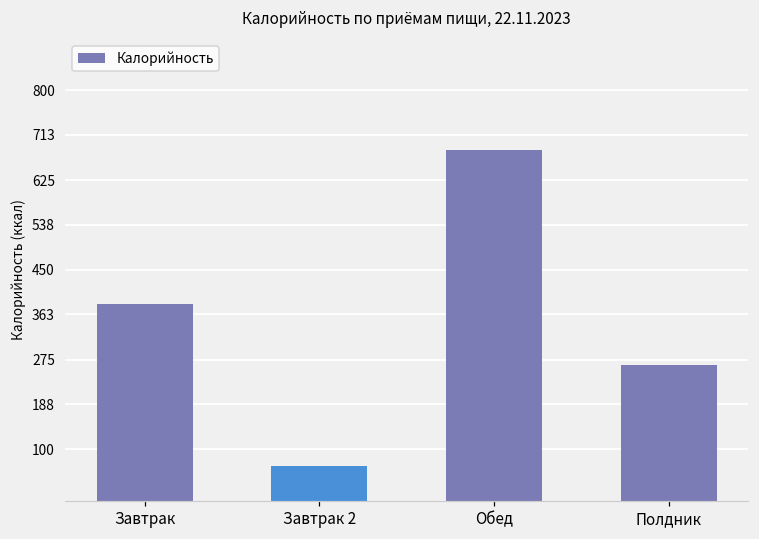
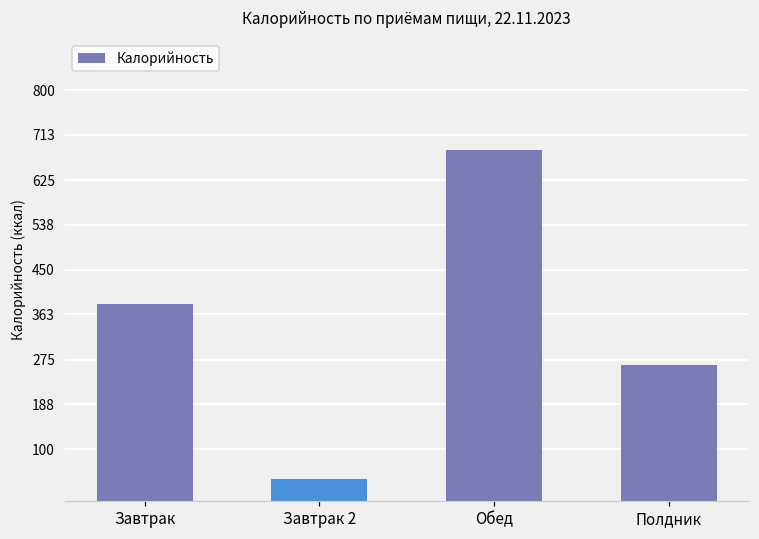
  {
    "Завтрак": 380,
-   "Завтрак 2": 70,
+   "Завтрак 2": 40,
    "Обед": 680,
    "Полдник": 270
  }
